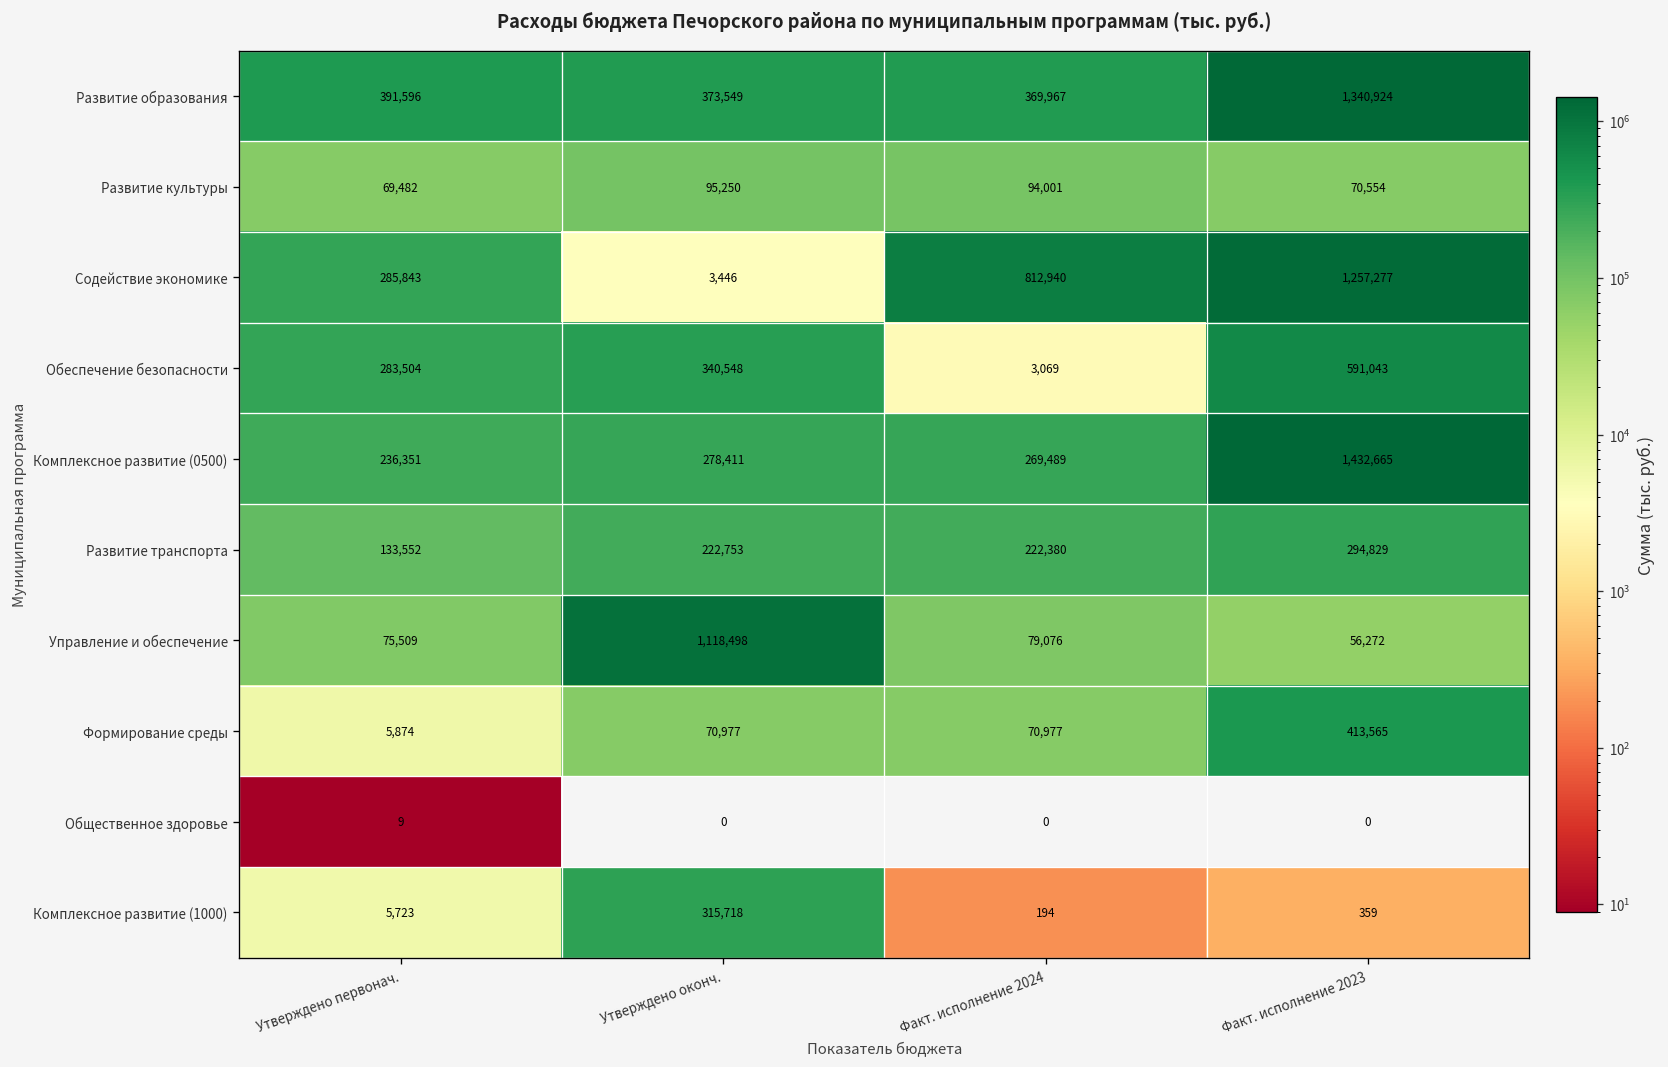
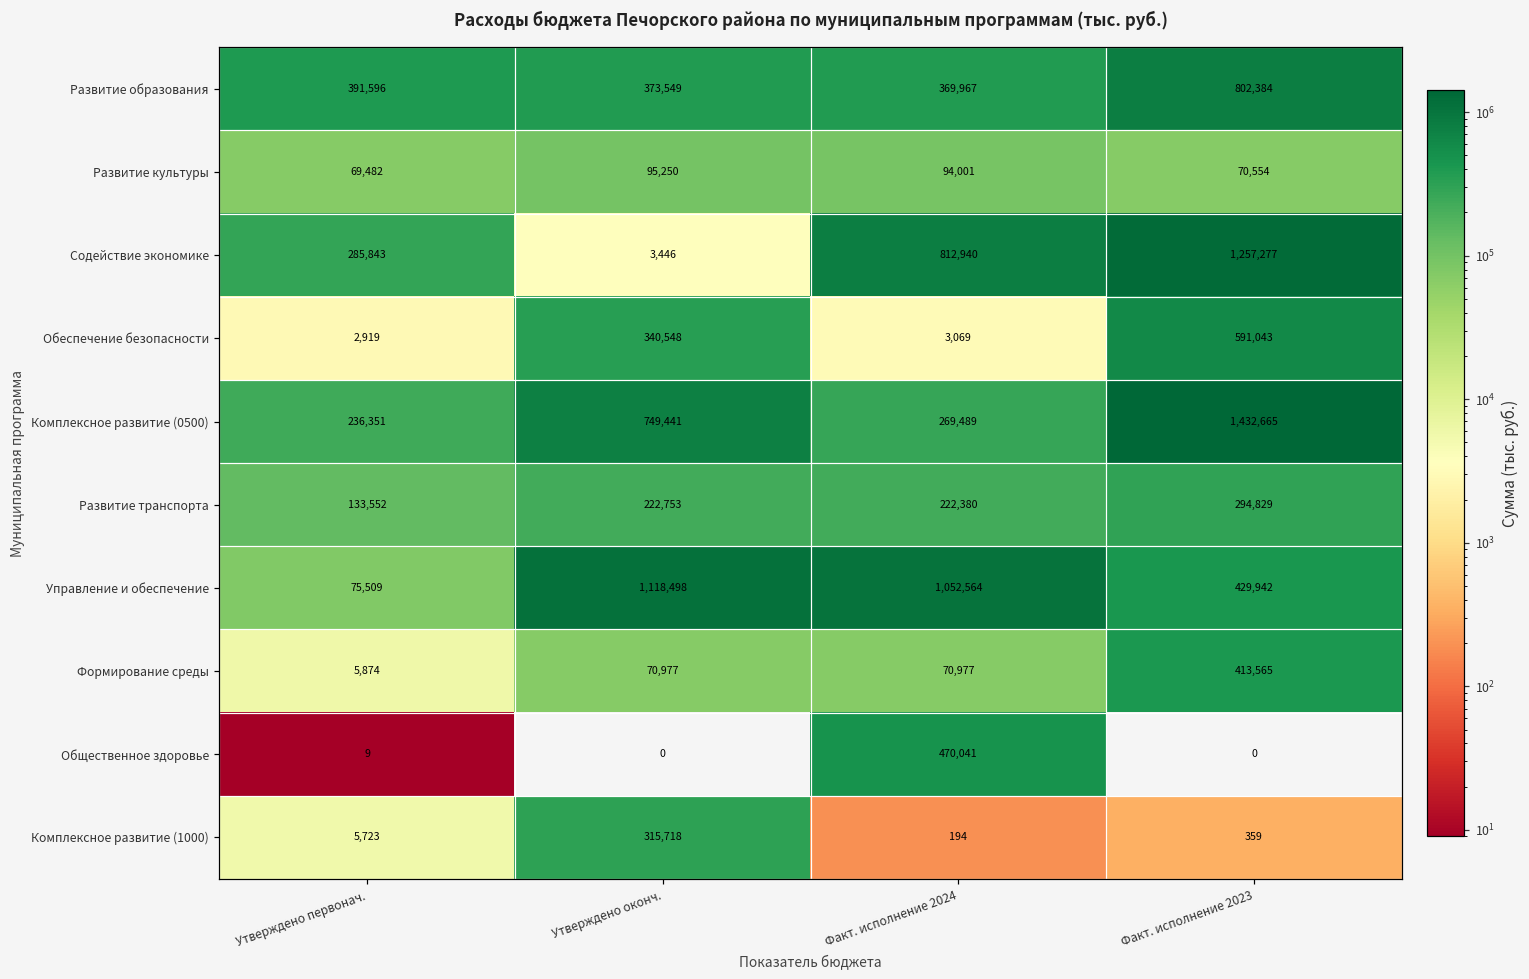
  {
    "Развитие образования": {
      "Утверждено первонач.": "391,596",
      "Утверждено оконч.": "373,549",
      "Факт. исполнение 2024": "369,967",
-     "Факт. исполнение 2023": "1,340,924"
+     "Факт. исполнение 2023": "802,384"
    },
    "Развитие культуры": {
      "Утверждено первонач.": "69,482",
      "Утверждено оконч.": "95,250",
      "Факт. исполнение 2024": "94,001",
      "Факт. исполнение 2023": "70,554"
    },
    "Содействие экономике": {
      "Утверждено первонач.": "285,843",
      "Утверждено оконч.": "3,446",
      "Факт. исполнение 2024": "812,940",
      "Факт. исполнение 2023": "1,257,277"
    },
    "Обеспечение безопасности": {
-     "Утверждено первонач.": "283,504",
+     "Утверждено первонач.": "2,919",
      "Утверждено оконч.": "340,548",
      "Факт. исполнение 2024": "3,069",
      "Факт. исполнение 2023": "591,043"
    },
    "Комплексное развитие (0500)": {
      "Утверждено первонач.": "236,351",
-     "Утверждено оконч.": "278,411",
+     "Утверждено оконч.": "749,441",
      "Факт. исполнение 2024": "269,489",
      "Факт. исполнение 2023": "1,432,665"
    },
    "Развитие транспорта": {
      "Утверждено первонач.": "133,552",
      "Утверждено оконч.": "222,753",
      "Факт. исполнение 2024": "222,380",
      "Факт. исполнение 2023": "294,829"
    },
    "Управление и обеспечение": {
      "Утверждено первонач.": "75,509",
      "Утверждено оконч.": "1,118,498",
-     "Факт. исполнение 2024": "79,076",
-     "Факт. исполнение 2023": "56,272"
+     "Факт. исполнение 2024": "1,052,564",
+     "Факт. исполнение 2023": "429,942"
    },
    "Формирование среды": {
      "Утверждено первонач.": "5,874",
      "Утверждено оконч.": "70,977",
      "Факт. исполнение 2024": "70,977",
      "Факт. исполнение 2023": "413,565"
    },
    "Общественное здоровье": {
      "Утверждено первонач.": "9",
      "Утверждено оконч.": "0",
-     "Факт. исполнение 2024": "0",
+     "Факт. исполнение 2024": "470,041",
      "Факт. исполнение 2023": "0"
    },
    "Комплексное развитие (1000)": {
      "Утверждено первонач.": "5,723",
      "Утверждено оконч.": "315,718",
      "Факт. исполнение 2024": "194",
      "Факт. исполнение 2023": "359"
    }
  }
